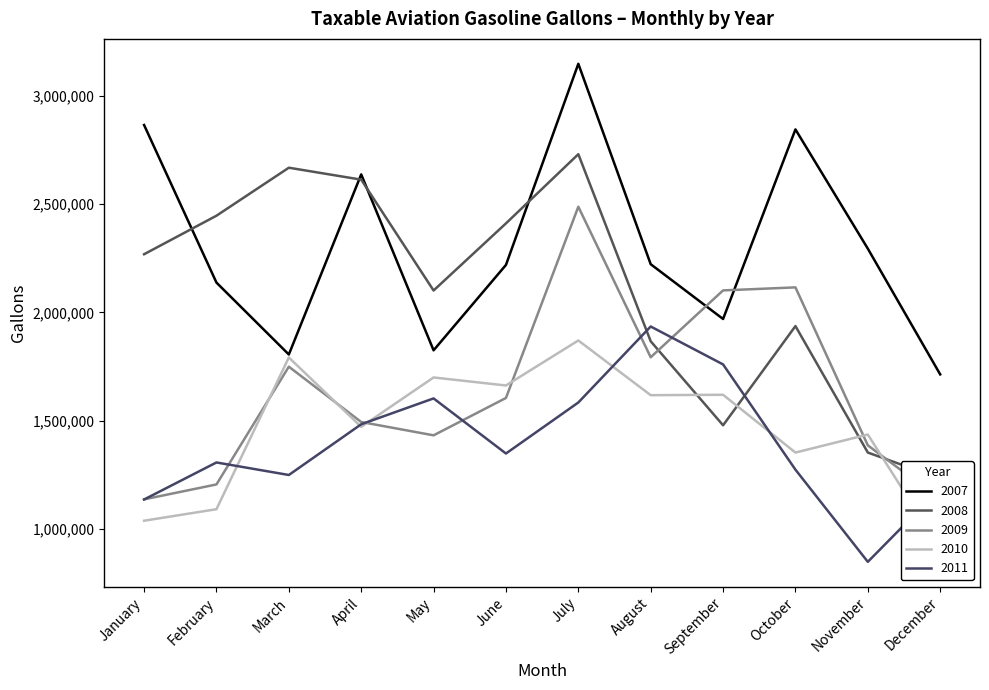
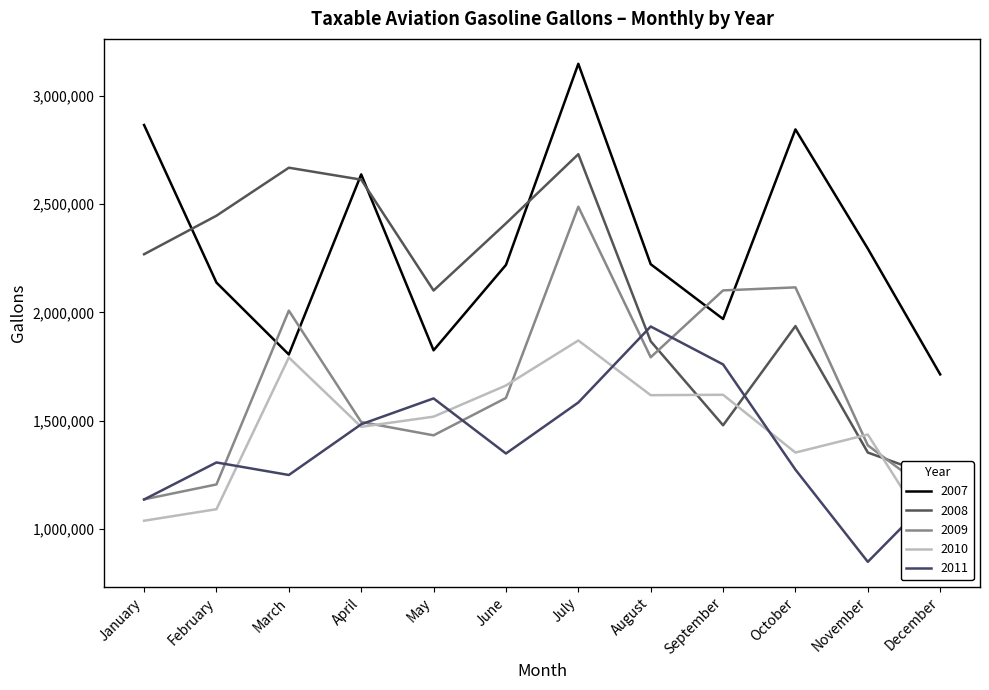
  {
    "2007": {
      "January": "2,860,000",
      "February": "2,140,000",
      "March": "1,810,000",
      "April": "2,640,000",
      "May": "1,830,000",
      "June": "2,220,000",
      "July": "3,150,000",
      "August": "2,220,000",
      "September": "1,970,000",
      "October": "2,840,000",
      "November": "2,290,000",
      "December": "1,710,000"
    },
    "2009": {
      "February": "1,210,000",
-     "March": "1,750,000",
+     "March": "2,010,000",
      "May": "1,430,000",
      "June": "1,610,000",
      "July": "2,490,000",
      "August": "1,790,000",
      "September": "2,100,000",
      "October": "2,120,000",
      "November": "1,390,000"
    },
    "2010": {
      "January": "1,040,000",
      "February": "1,090,000",
      "March": "1,790,000",
-     "May": "1,700,000",
+     "May": "1,520,000",
      "June": "1,660,000",
      "July": "1,870,000",
      "August": "1,620,000",
      "September": "1,620,000",
      "October": "1,350,000",
      "November": "1,440,000"
    }
  }
